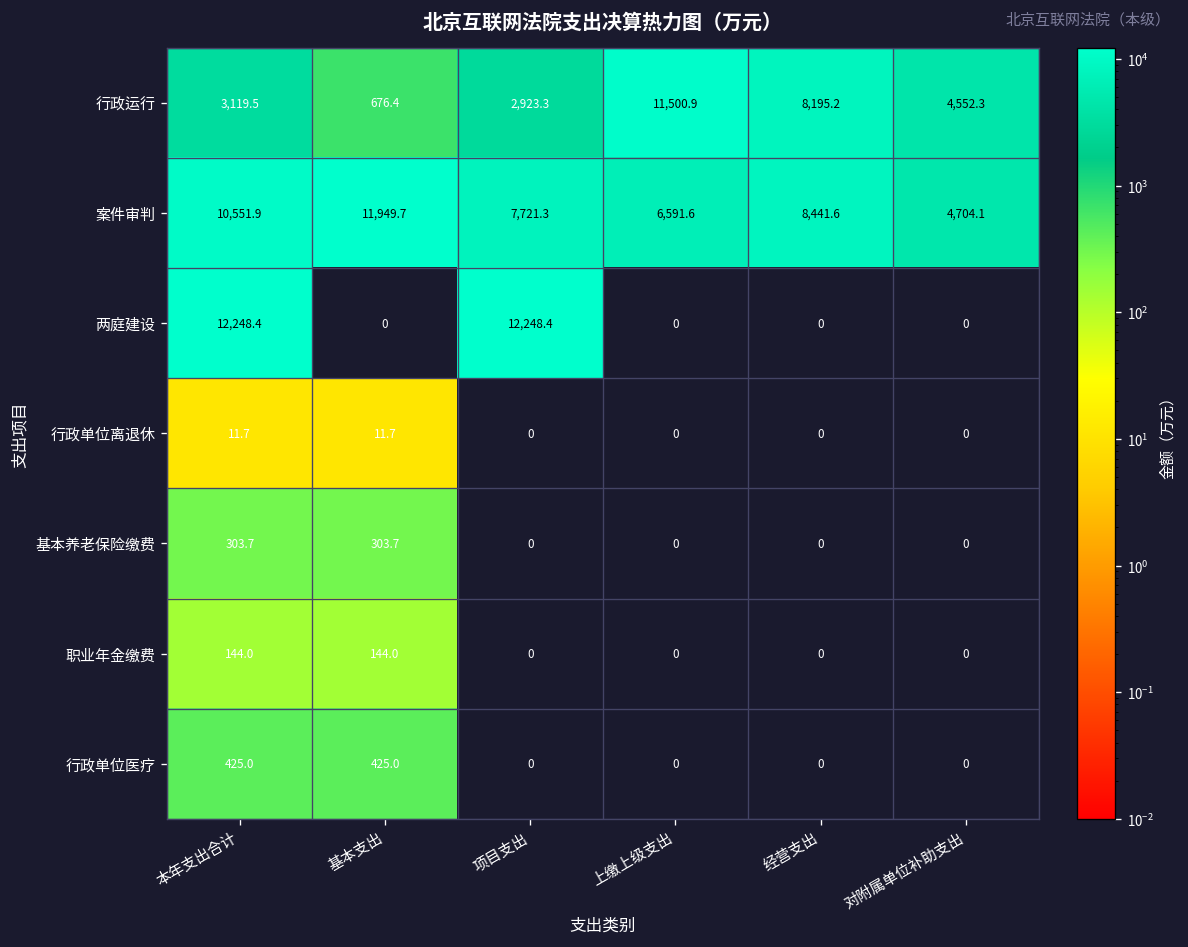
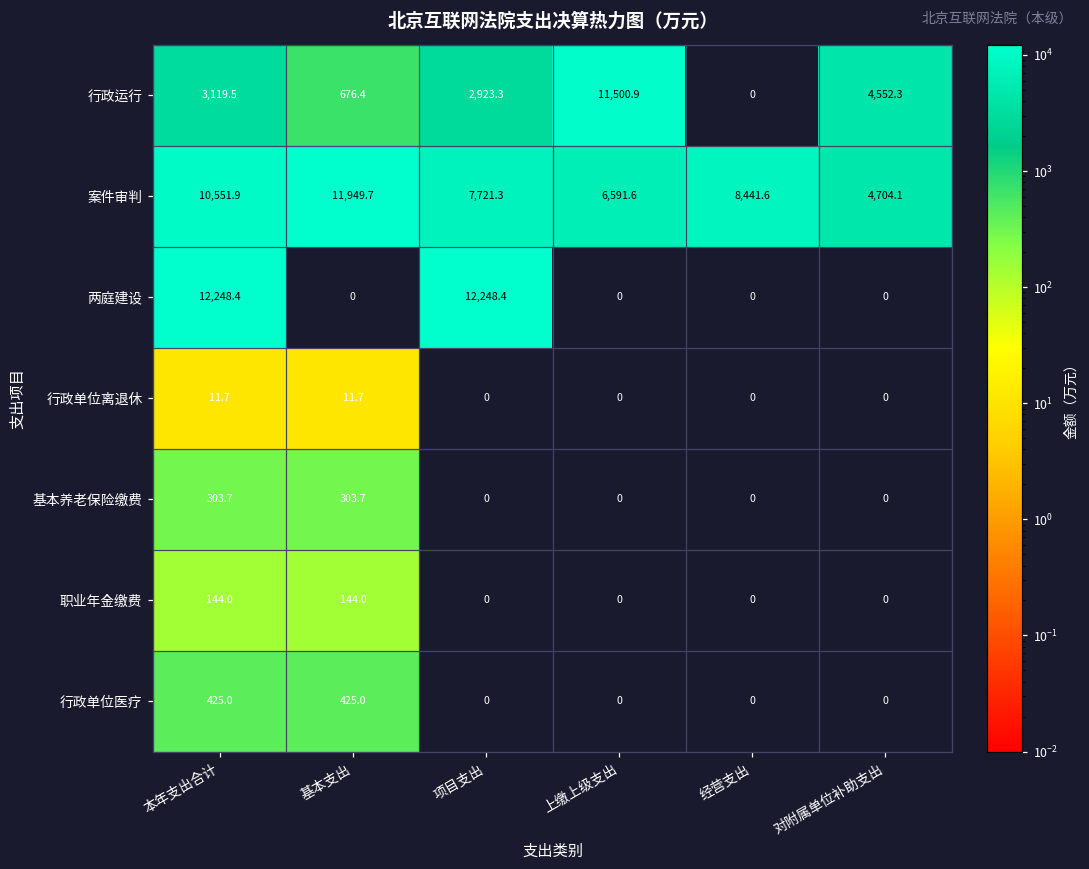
  {
    "行政运行": {
      "本年支出合计": "3,119.5",
      "基本支出": "676.4",
      "项目支出": "2,923.3",
      "上缴上级支出": "11,500.9",
-     "经营支出": "8,195.2",
+     "经营支出": "0",
      "对附属单位补助支出": "4,552.3"
    },
    "案件审判": {
      "本年支出合计": "10,551.9",
      "基本支出": "11,949.7",
      "项目支出": "7,721.3",
      "上缴上级支出": "6,591.6",
      "经营支出": "8,441.6",
      "对附属单位补助支出": "4,704.1"
    },
    "两庭建设": {
      "本年支出合计": "12,248.4",
      "基本支出": "0",
      "项目支出": "12,248.4",
      "上缴上级支出": "0",
      "经营支出": "0",
      "对附属单位补助支出": "0"
    },
    "行政单位离退休": {
      "本年支出合计": "11.7",
      "基本支出": "11.7",
      "项目支出": "0",
      "上缴上级支出": "0",
      "经营支出": "0",
      "对附属单位补助支出": "0"
    },
    "基本养老保险缴费": {
      "本年支出合计": "303.7",
      "基本支出": "303.7",
      "项目支出": "0",
      "上缴上级支出": "0",
      "经营支出": "0",
      "对附属单位补助支出": "0"
    },
    "职业年金缴费": {
      "本年支出合计": "144.0",
      "基本支出": "144.0",
      "项目支出": "0",
      "上缴上级支出": "0",
      "经营支出": "0",
      "对附属单位补助支出": "0"
    },
    "行政单位医疗": {
      "本年支出合计": "425.0",
      "基本支出": "425.0",
      "项目支出": "0",
      "上缴上级支出": "0",
      "经营支出": "0",
      "对附属单位补助支出": "0"
    }
  }
